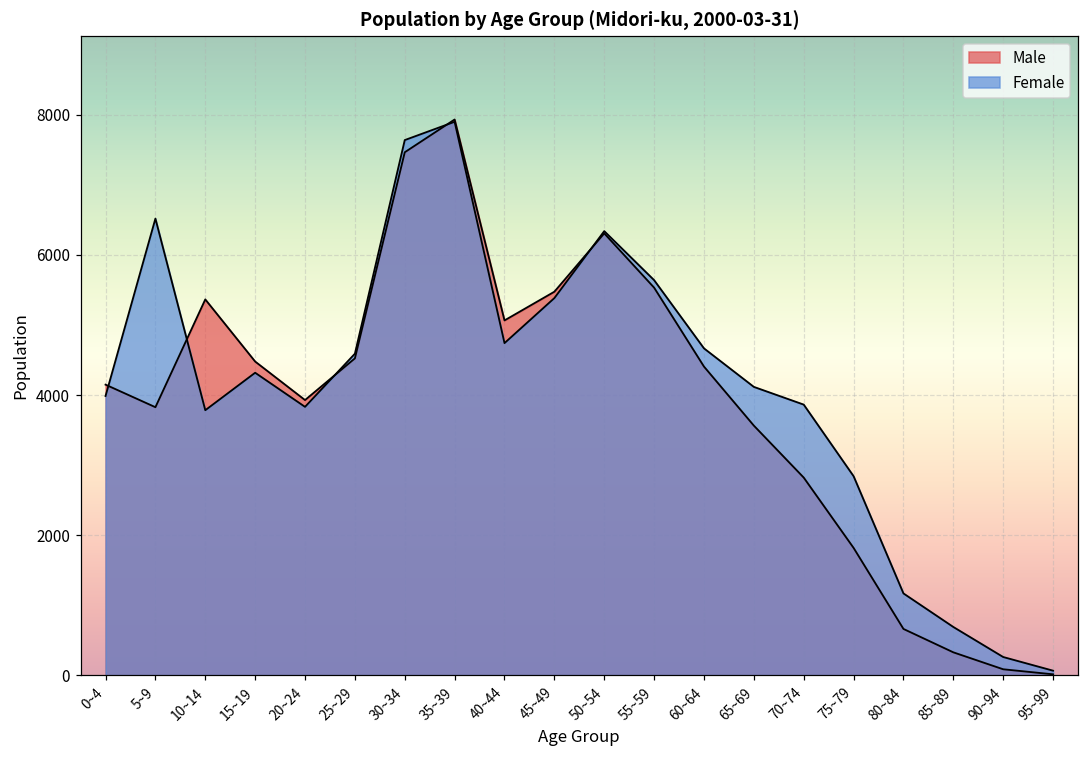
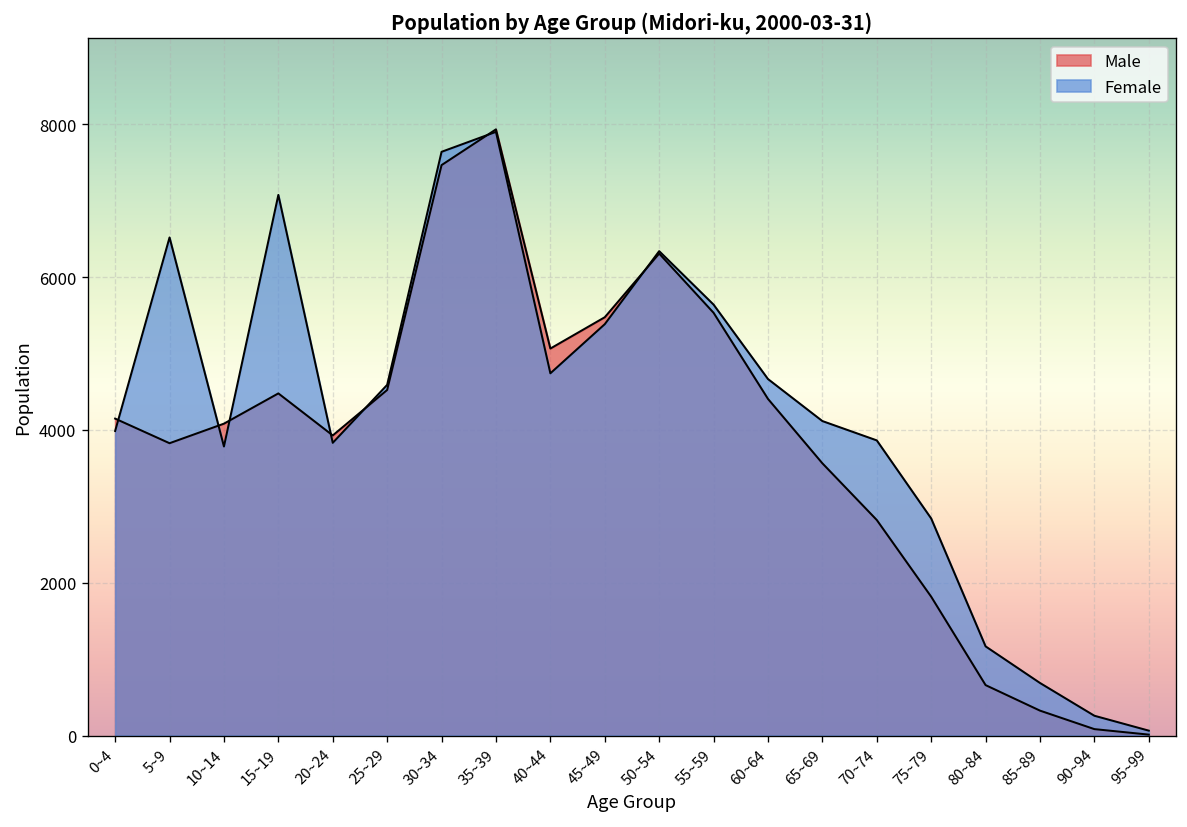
  {
    "Male": {
      "0~4": 4100,
      "5~9": 3800,
-     "10~14": 5400,
+     "10~14": 4100,
      "15~19": 4500,
      "20~24": 3900,
      "25~29": 4500,
      "30~34": 7500,
      "40~44": 5100,
      "45~49": 5500,
      "55~59": 5500,
      "60~64": 4400,
      "65~69": 3600,
      "70~74": 2800,
      "75~79": 1800,
      "80~84": 700,
      "85~89": 300,
      "90~94": 100,
      "95~99": 0
    },
    "Female": {
      "0~4": 4000,
      "5~9": 6500,
      "10~14": 3800,
-     "15~19": 4300,
+     "15~19": 7100,
      "20~24": 3800,
      "25~29": 4600,
      "30~34": 7600,
      "40~44": 4700,
      "45~49": 5400,
      "55~59": 5600,
      "60~64": 4700,
      "65~69": 4100,
      "70~74": 3900,
      "75~79": 2800,
      "80~84": 1200,
      "85~89": 700,
      "90~94": 300,
      "95~99": 100
    }
  }
